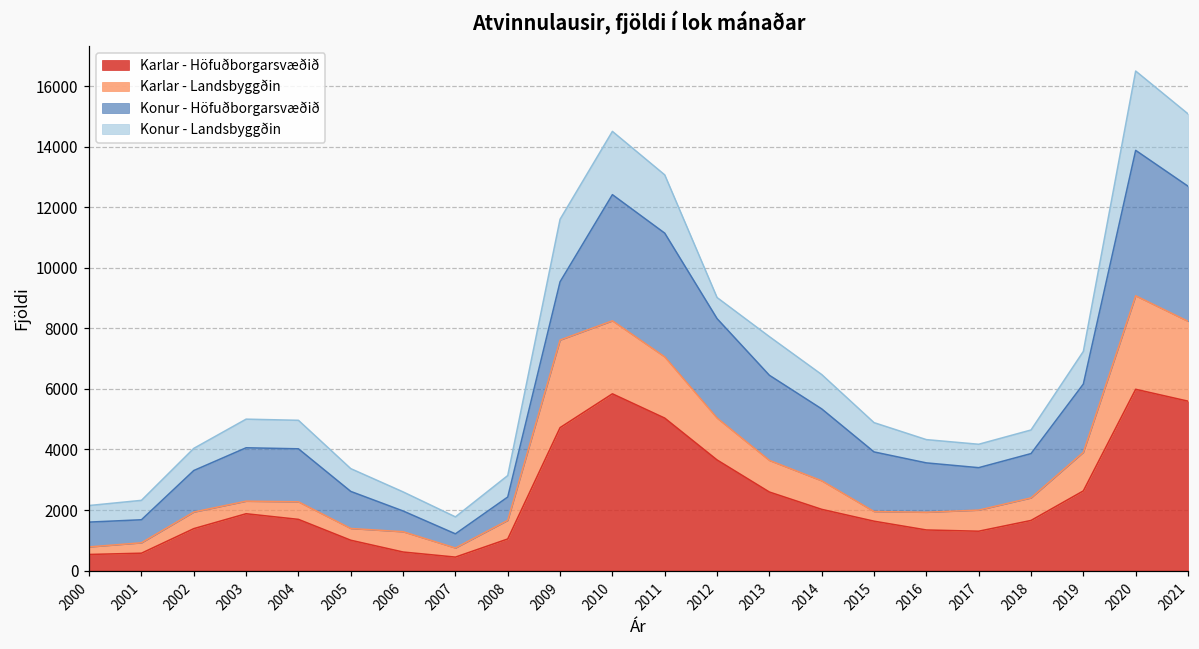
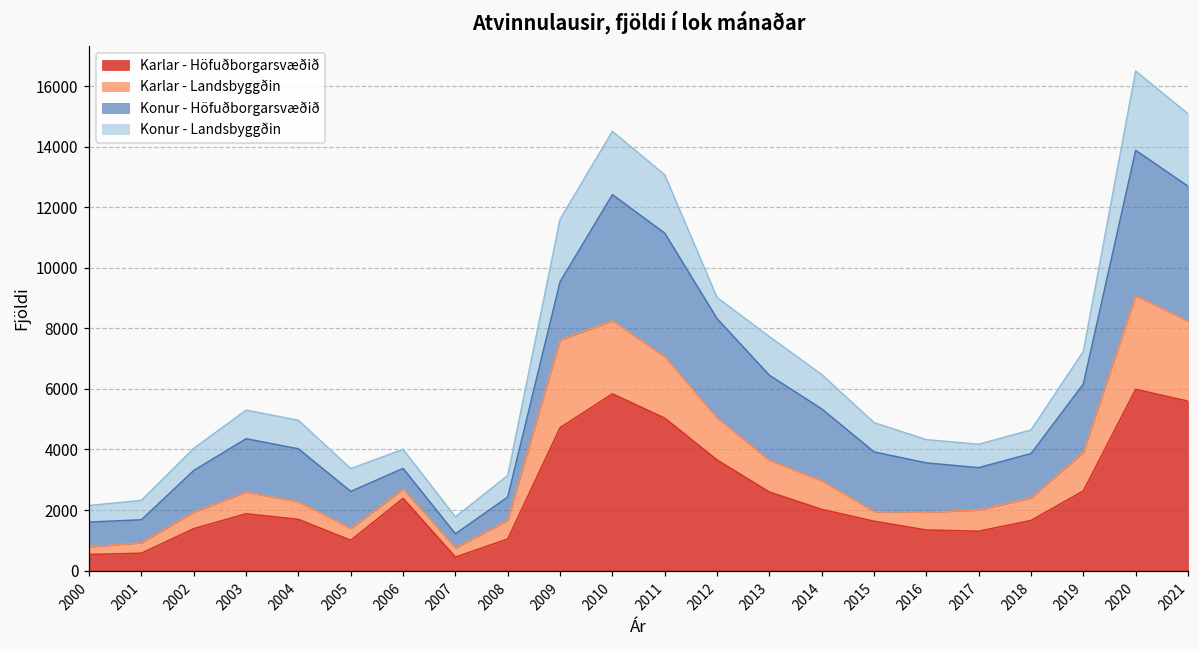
  {
    "Karlar - Höfuðborgarsvæðið": {
      "2000": 500,
      "2001": 600,
      "2002": 1400,
      "2003": 1900,
      "2004": 1700,
      "2005": 1000,
-     "2006": 600,
+     "2006": 2400,
      "2007": 400,
      "2008": 1000,
      "2009": 4700,
      "2010": 5800,
      "2011": 5000,
      "2012": 3700,
      "2013": 2600,
      "2014": 2000,
      "2015": 1600,
      "2016": 1300,
      "2017": 1300,
      "2018": 1700,
      "2019": 2600,
      "2020": 6000,
      "2021": 5600
    },
    "Karlar - Landsbyggðin": {
      "2000": 200,
      "2001": 300,
      "2002": 500,
-     "2003": 400,
+     "2003": 700,
      "2004": 600,
      "2005": 400,
-     "2006": 700,
+     "2006": 300,
      "2007": 300,
      "2008": 600,
      "2009": 2900,
      "2010": 2400,
      "2011": 2000,
      "2012": 1400,
      "2013": 1000,
      "2014": 900,
      "2015": 300,
      "2016": 600,
      "2017": 700,
      "2018": 700,
      "2019": 1300,
      "2020": 3100,
      "2021": 2600
    },
    "Konur - Höfuðborgarsvæðið": {
      "2000": 800,
      "2001": 800,
      "2002": 1400,
      "2003": 1800,
      "2004": 1800,
      "2005": 1200,
      "2006": 700,
      "2007": 500,
      "2008": 800,
      "2009": 1900,
      "2010": 4200,
      "2011": 4100,
      "2012": 3300,
      "2013": 2800,
      "2014": 2400,
      "2015": 2000,
      "2016": 1600,
      "2017": 1400,
      "2018": 1500,
      "2019": 2300,
      "2020": 4800,
      "2021": 4500
    },
    "Konur - Landsbyggðin": {
      "2000": 500,
      "2001": 600,
      "2002": 700,
      "2003": 900,
      "2004": 900,
      "2005": 800,
      "2006": 600,
      "2007": 600,
      "2008": 700,
      "2009": 2100,
      "2010": 2100,
      "2011": 1900,
      "2012": 700,
      "2013": 1300,
      "2014": 1100,
      "2015": 1000,
      "2016": 800,
      "2017": 800,
      "2018": 800,
      "2019": 1100,
      "2020": 2600,
      "2021": 2400
    }
  }
